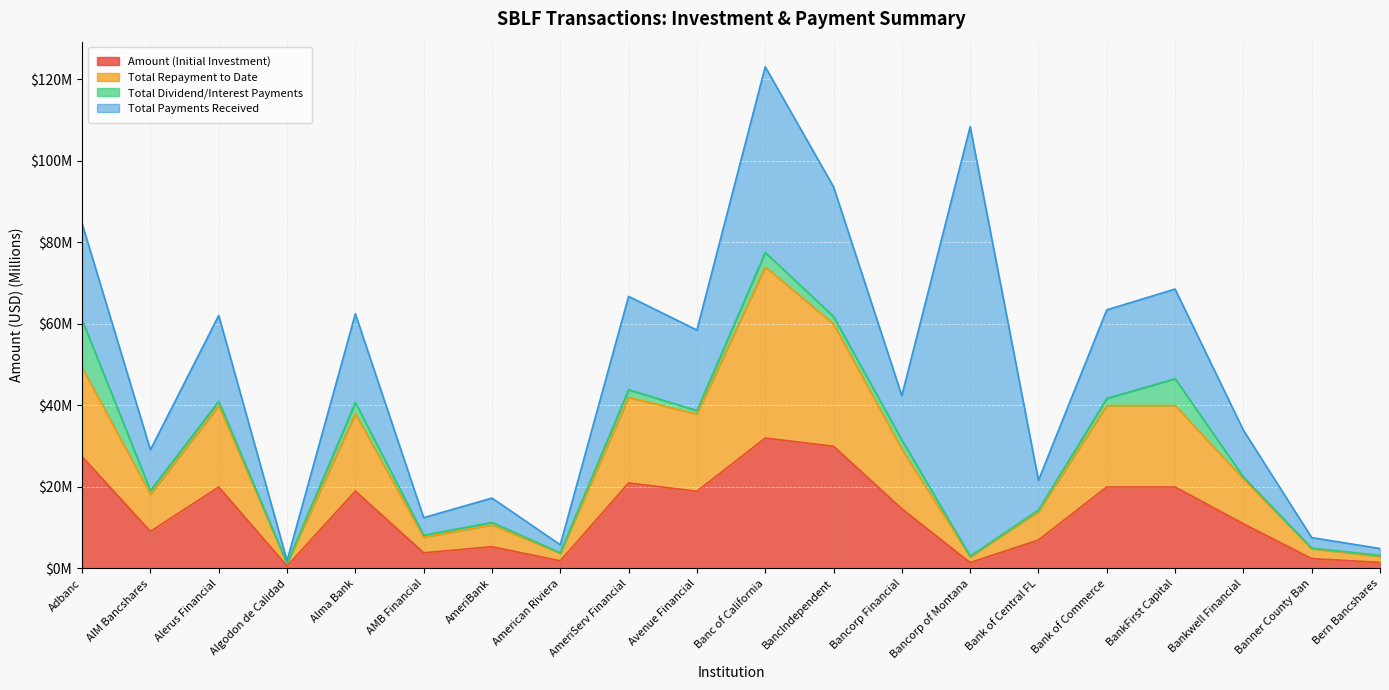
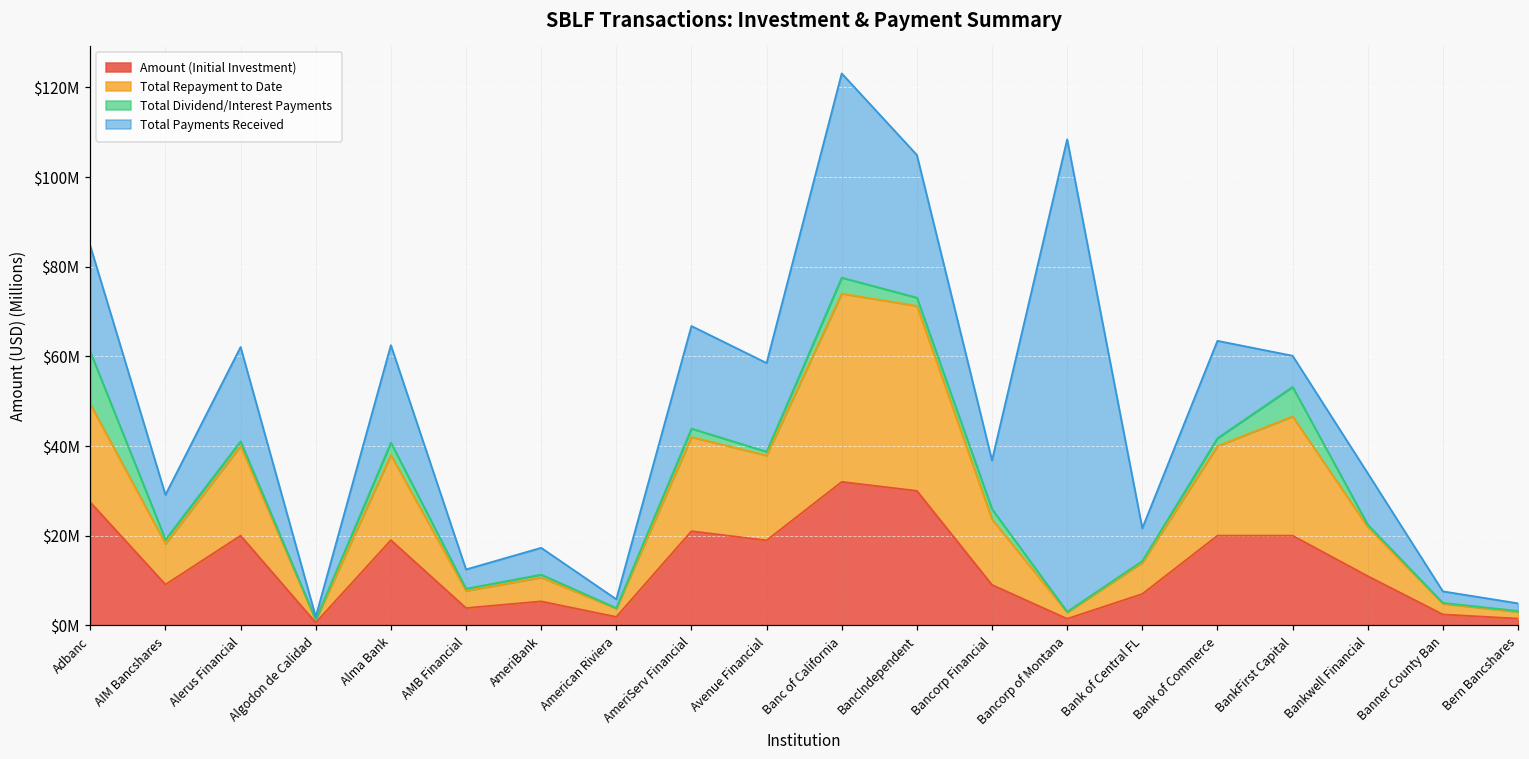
  {
    "Amount (Initial Investment)": {
      "Adbanc": "$27000000",
      "AIM Bancshares": "$9000000",
      "Alerus Financial": "$20000000",
      "Alma Bank": "$19000000",
      "AMB Financial": "$4000000",
      "AmeriBank": "$5000000",
      "American Riviera": "$2000000",
      "AmeriServ Financial": "$21000000",
      "Avenue Financial": "$19000000",
      "Banc of California": "$32000000",
      "BancIndependent": "$30000000",
-     "Bancorp Financial": "$15000000",
+     "Bancorp Financial": "$9000000",
      "Bancorp of Montana": "$1000000",
      "Bank of Central FL": "$7000000",
      "Bank of Commerce": "$20000000",
      "BankFirst Capital": "$20000000",
      "Bankwell Financial": "$11000000",
      "Banner County Ban": "$2000000",
      "Bern Bancshares": "$2000000"
    },
    "Total Repayment to Date": {
      "Adbanc": "$22000000",
      "AIM Bancshares": "$9000000",
      "Alerus Financial": "$20000000",
      "Alma Bank": "$19000000",
      "AmeriServ Financial": "$21000000",
      "Avenue Financial": "$19000000",
      "Banc of California": "$42000000",
-     "BancIndependent": "$30000000",
+     "BancIndependent": "$41000000",
      "Bancorp Financial": "$15000000",
      "Bank of Commerce": "$20000000",
-     "BankFirst Capital": "$20000000"
+     "BankFirst Capital": "$27000000"
    },
    "Total Dividend/Interest Payments": {
      "Adbanc": "$12000000",
      "AIM Bancshares": "$1000000",
      "Alerus Financial": "$1000000",
      "Alma Bank": "$3000000",
      "AmeriServ Financial": "$2000000",
      "Avenue Financial": "$1000000",
      "Banc of California": "$4000000",
      "BancIndependent": "$2000000",
      "Bancorp Financial": "$2000000",
      "Bank of Commerce": "$2000000",
      "BankFirst Capital": "$7000000"
    },
    "Total Payments Received": {
      "Adbanc": "$24000000",
      "AIM Bancshares": "$10000000",
      "Alerus Financial": "$21000000",
      "Algodon de Calidad": "$1000000",
      "Alma Bank": "$22000000",
      "AMB Financial": "$4000000",
      "AmeriBank": "$6000000",
      "American Riviera": "$2000000",
      "AmeriServ Financial": "$23000000",
      "Avenue Financial": "$20000000",
      "Banc of California": "$46000000",
      "BancIndependent": "$32000000",
      "Bancorp Financial": "$11000000",
      "Bancorp of Montana": "$105000000",
      "Bank of Central FL": "$7000000",
      "Bank of Commerce": "$22000000",
-     "BankFirst Capital": "$22000000",
+     "BankFirst Capital": "$7000000",
      "Bankwell Financial": "$11000000",
      "Banner County Ban": "$3000000",
      "Bern Bancshares": "$2000000"
    }
  }
